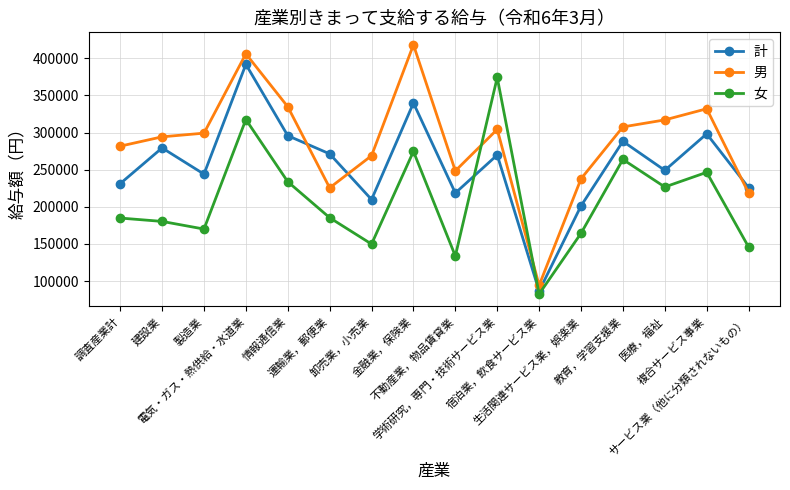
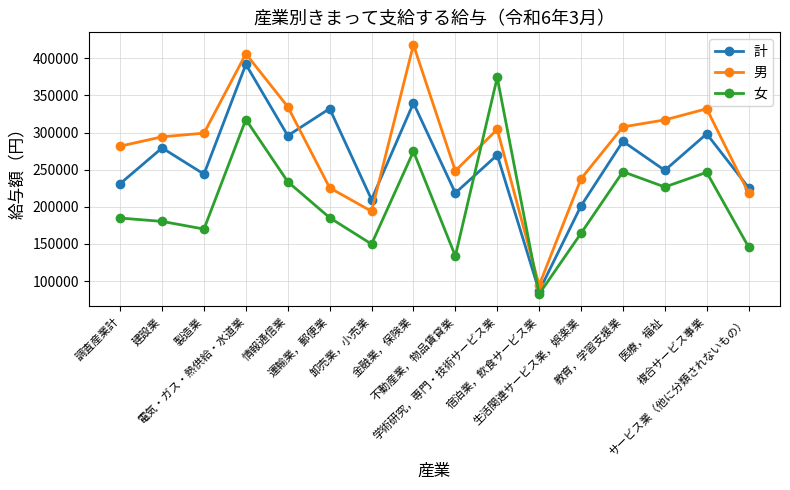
  {
    "計": {
      "調査産業計": 230000,
      "建設業": 280000,
      "製造業": 240000,
      "電気・ガス・熱供給・水道業": 390000,
      "情報通信業": 300000,
-     "運輸業，郵便業": 270000,
+     "運輸業，郵便業": 330000,
      "卸売業，小売業": 210000,
      "金融業，保険業": 340000,
      "不動産業，物品賃貸業": 220000,
      "学術研究，専門・技術サービス業": 270000,
      "宿泊業，飲食サービス業": 90000,
      "生活関連サービス業，娯楽業": 200000,
      "教育，学習支援業": 290000,
      "医療，福祉": 250000,
      "複合サービス事業": 300000,
      "サービス業（他に分類されないもの）": 230000
    },
    "男": {
      "調査産業計": 280000,
      "建設業": 290000,
      "製造業": 300000,
      "電気・ガス・熱供給・水道業": 410000,
      "情報通信業": 330000,
      "運輸業，郵便業": 230000,
-     "卸売業，小売業": 270000,
+     "卸売業，小売業": 190000,
      "金融業，保険業": 420000,
      "不動産業，物品賃貸業": 250000,
      "学術研究，専門・技術サービス業": 300000,
      "宿泊業，飲食サービス業": 90000,
      "生活関連サービス業，娯楽業": 240000,
      "教育，学習支援業": 310000,
      "医療，福祉": 320000,
      "複合サービス事業": 330000,
      "サービス業（他に分類されないもの）": 220000
    },
    "女": {
      "調査産業計": 180000,
      "建設業": 180000,
      "製造業": 170000,
      "電気・ガス・熱供給・水道業": 320000,
      "情報通信業": 230000,
      "運輸業，郵便業": 190000,
      "卸売業，小売業": 150000,
      "金融業，保険業": 270000,
      "不動産業，物品賃貸業": 130000,
      "学術研究，専門・技術サービス業": 370000,
      "宿泊業，飲食サービス業": 80000,
      "生活関連サービス業，娯楽業": 160000,
-     "教育，学習支援業": 260000,
+     "教育，学習支援業": 250000,
      "医療，福祉": 230000,
      "複合サービス事業": 250000,
      "サービス業（他に分類されないもの）": 150000
    }
  }
